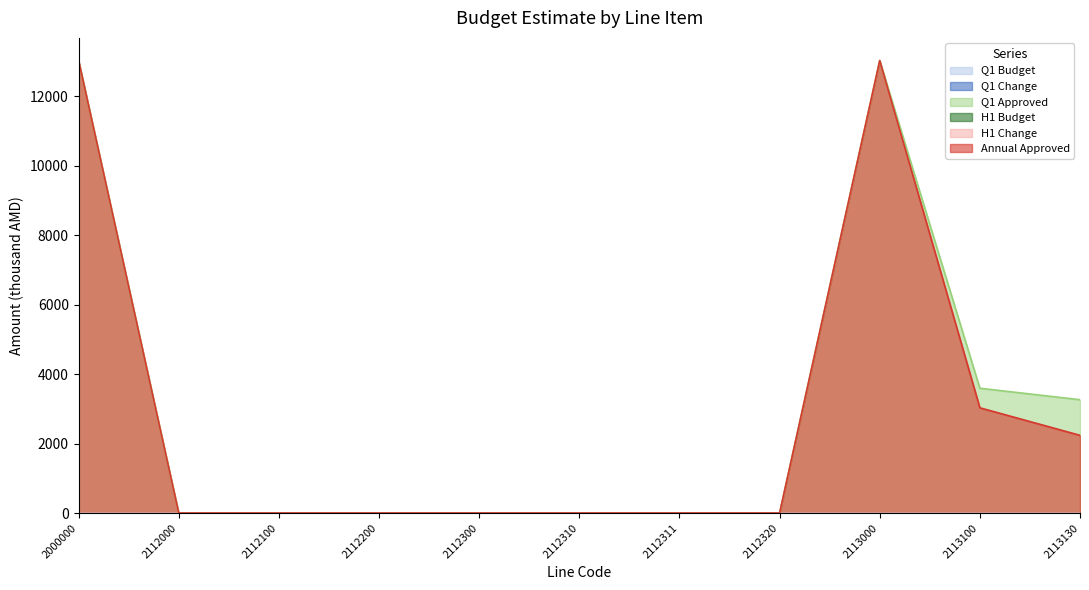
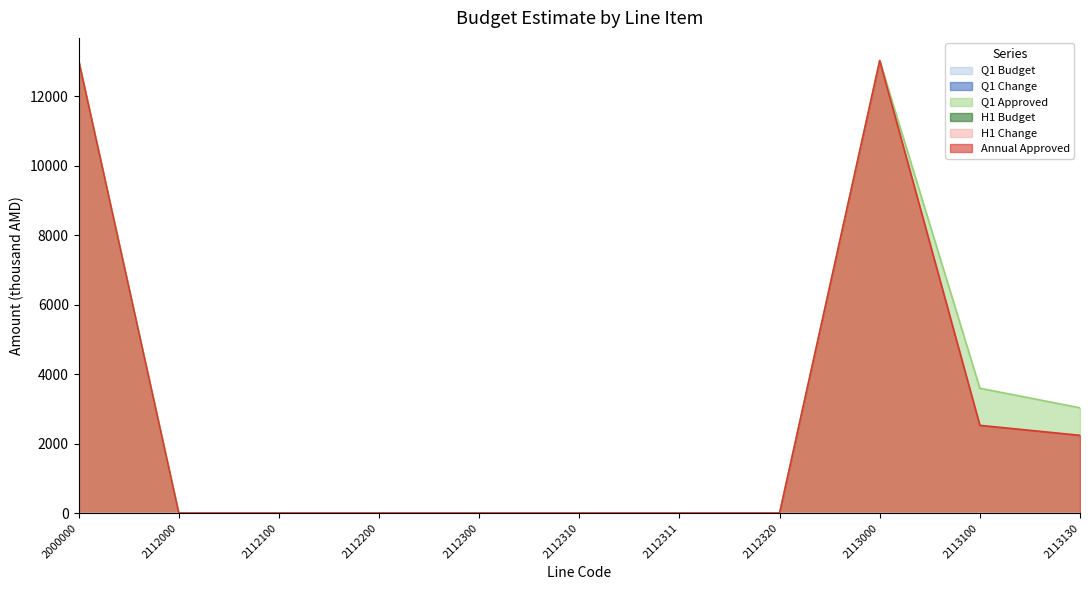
  {
    "H1 Change": {
      "2000000": 0,
      "2113000": 0,
      "2113100": 0,
      "2113130": 0
    },
    "Q1 Approved": {
      "2113100": 3600,
-     "2113130": 3300
+     "2113130": 3000
    },
    "Annual Approved": {
-     "2113100": 3000,
+     "2113100": 2500,
      "2113130": 2200
    }
  }
